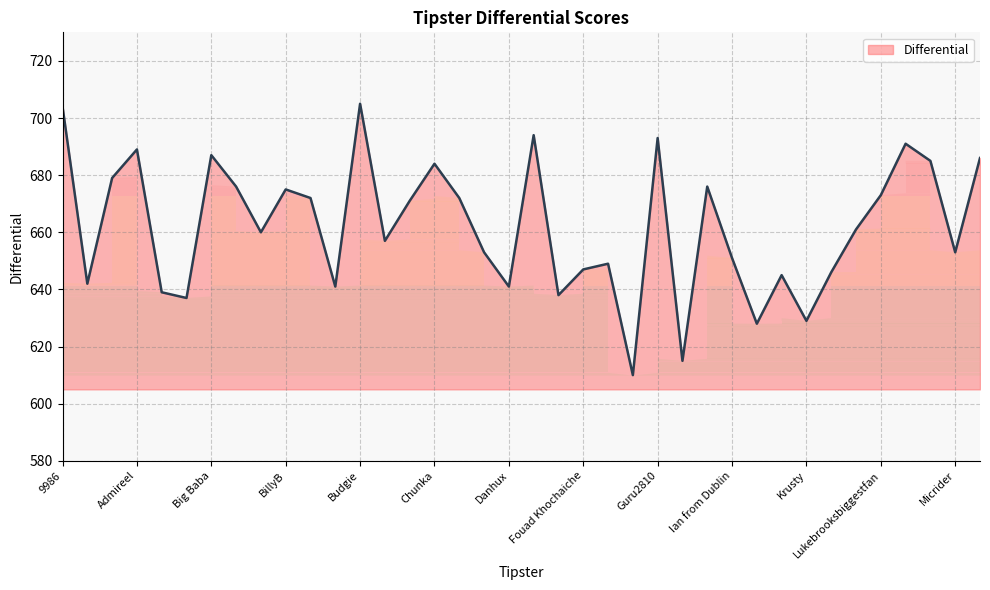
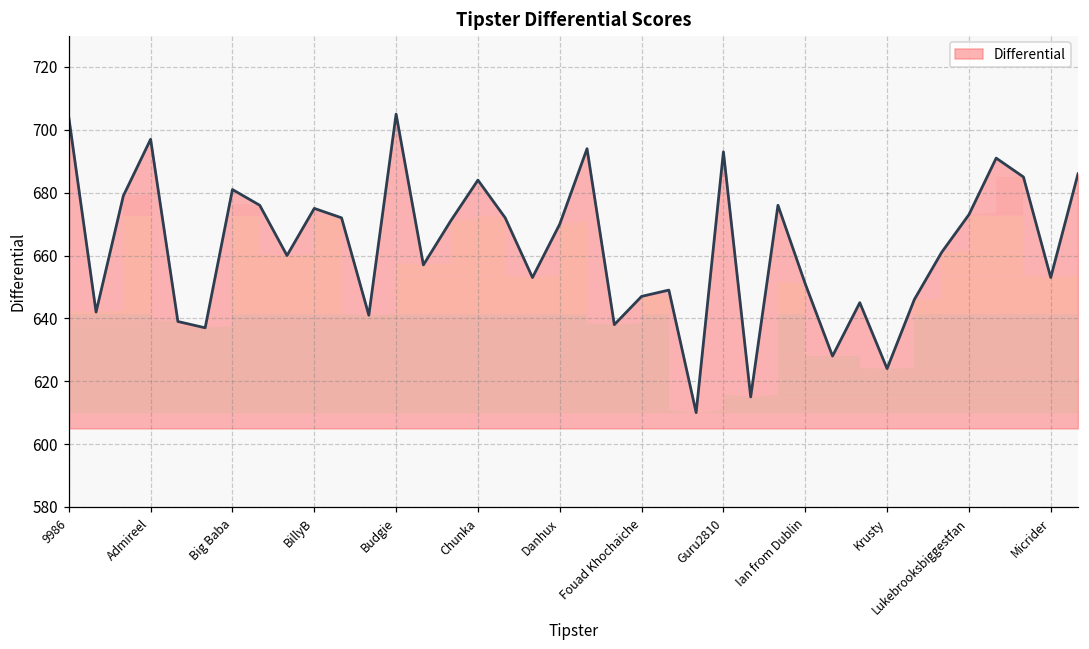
  {
    "Differential": {
      "9986": 704,
-     "Admireel": 689,
-     "Big Baba": 687,
+     "Admireel": 697,
+     "Big Baba": 681,
      "BillyB": 675,
      "Budgie": 705,
      "Chunka": 684,
-     "Danhux": 641,
+     "Danhux": 670,
      "Fouad Khochaiche": 647,
      "Guru2810": 693,
      "Ian from Dublin": 651,
-     "Krusty": 629,
+     "Krusty": 624,
      "Lukebrooksbiggestfan": 673,
      "Micrider": 653
    }
  }
